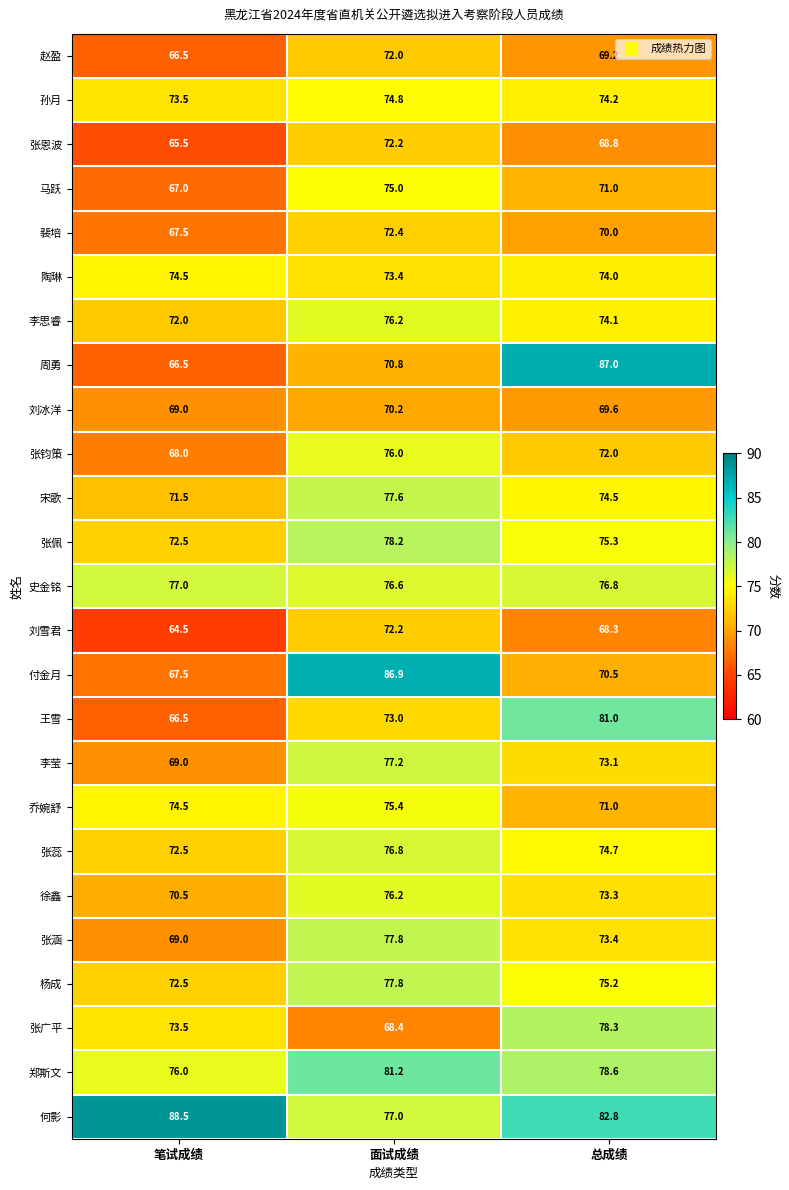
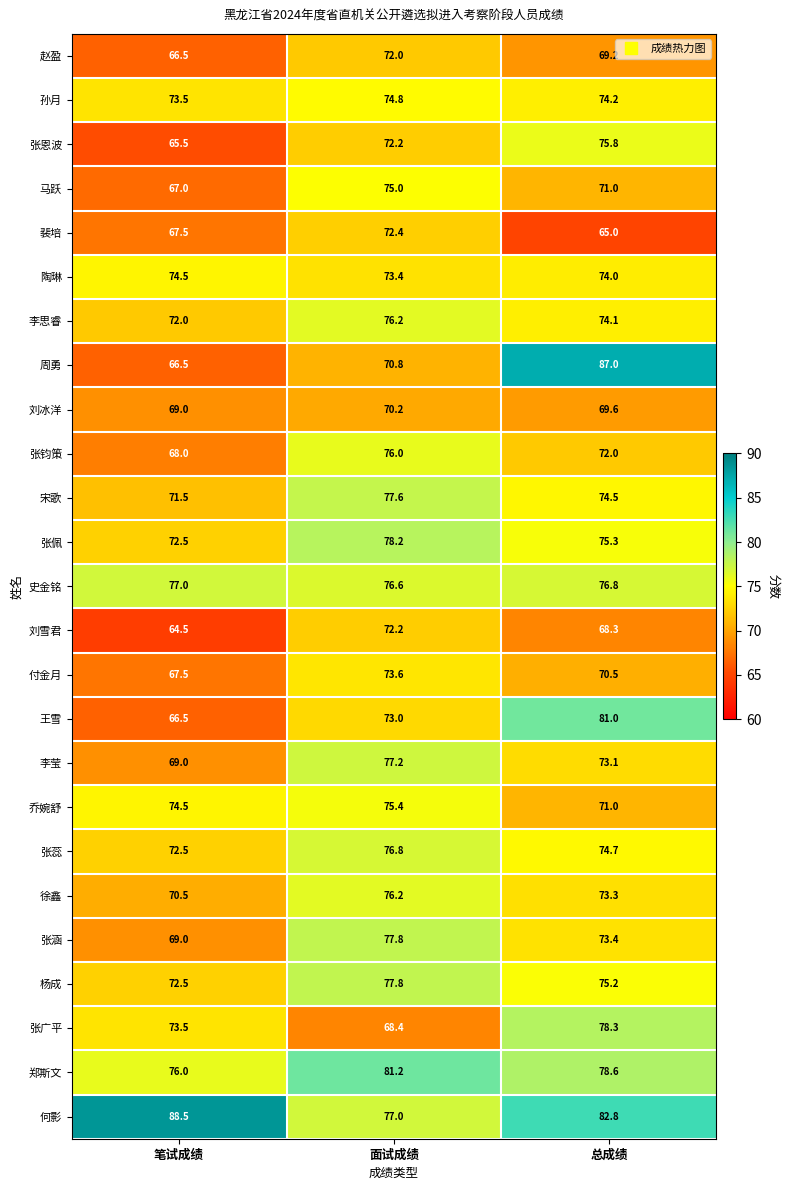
  {
    "赵盈": {
      "笔试成绩": 66.5,
      "面试成绩": 72.0
    },
    "孙月": {
      "笔试成绩": 73.5,
      "面试成绩": 74.8,
      "总成绩": 74.2
    },
    "张恩波": {
      "笔试成绩": 65.5,
      "面试成绩": 72.2,
-     "总成绩": 68.8
+     "总成绩": 75.8
    },
    "马跃": {
      "笔试成绩": 67.0,
      "面试成绩": 75.0,
      "总成绩": 71.0
    },
    "裴培": {
      "笔试成绩": 67.5,
      "面试成绩": 72.4,
-     "总成绩": 70.0
+     "总成绩": 65.0
    },
    "陶琳": {
      "笔试成绩": 74.5,
      "面试成绩": 73.4,
      "总成绩": 74.0
    },
    "李思睿": {
      "笔试成绩": 72.0,
      "面试成绩": 76.2,
      "总成绩": 74.1
    },
    "周勇": {
      "笔试成绩": 66.5,
      "面试成绩": 70.8,
      "总成绩": 87.0
    },
    "刘冰洋": {
      "笔试成绩": 69.0,
      "面试成绩": 70.2,
      "总成绩": 69.6
    },
    "张钧策": {
      "笔试成绩": 68.0,
      "面试成绩": 76.0,
      "总成绩": 72.0
    },
    "宋歌": {
      "笔试成绩": 71.5,
      "面试成绩": 77.6,
      "总成绩": 74.5
    },
    "张佩": {
      "笔试成绩": 72.5,
      "面试成绩": 78.2,
      "总成绩": 75.3
    },
    "史金铭": {
      "笔试成绩": 77.0,
      "面试成绩": 76.6,
      "总成绩": 76.8
    },
    "刘雪君": {
      "笔试成绩": 64.5,
      "面试成绩": 72.2,
      "总成绩": 68.3
    },
    "付金月": {
      "笔试成绩": 67.5,
-     "面试成绩": 86.9,
+     "面试成绩": 73.6,
      "总成绩": 70.5
    },
    "王雪": {
      "笔试成绩": 66.5,
      "面试成绩": 73.0,
      "总成绩": 81.0
    },
    "李莹": {
      "笔试成绩": 69.0,
      "面试成绩": 77.2,
      "总成绩": 73.1
    },
    "乔婉舒": {
      "笔试成绩": 74.5,
      "面试成绩": 75.4,
      "总成绩": 71.0
    },
    "张蕊": {
      "笔试成绩": 72.5,
      "面试成绩": 76.8,
      "总成绩": 74.7
    },
    "徐鑫": {
      "笔试成绩": 70.5,
      "面试成绩": 76.2,
      "总成绩": 73.3
    },
    "张涵": {
      "笔试成绩": 69.0,
      "面试成绩": 77.8,
      "总成绩": 73.4
    },
    "杨成": {
      "笔试成绩": 72.5,
      "面试成绩": 77.8,
      "总成绩": 75.2
    },
    "张广平": {
      "笔试成绩": 73.5,
      "面试成绩": 68.4,
      "总成绩": 78.3
    },
    "郑斯文": {
      "笔试成绩": 76.0,
      "面试成绩": 81.2,
      "总成绩": 78.6
    },
    "何影": {
      "笔试成绩": 88.5,
      "面试成绩": 77.0,
      "总成绩": 82.8
    }
  }
